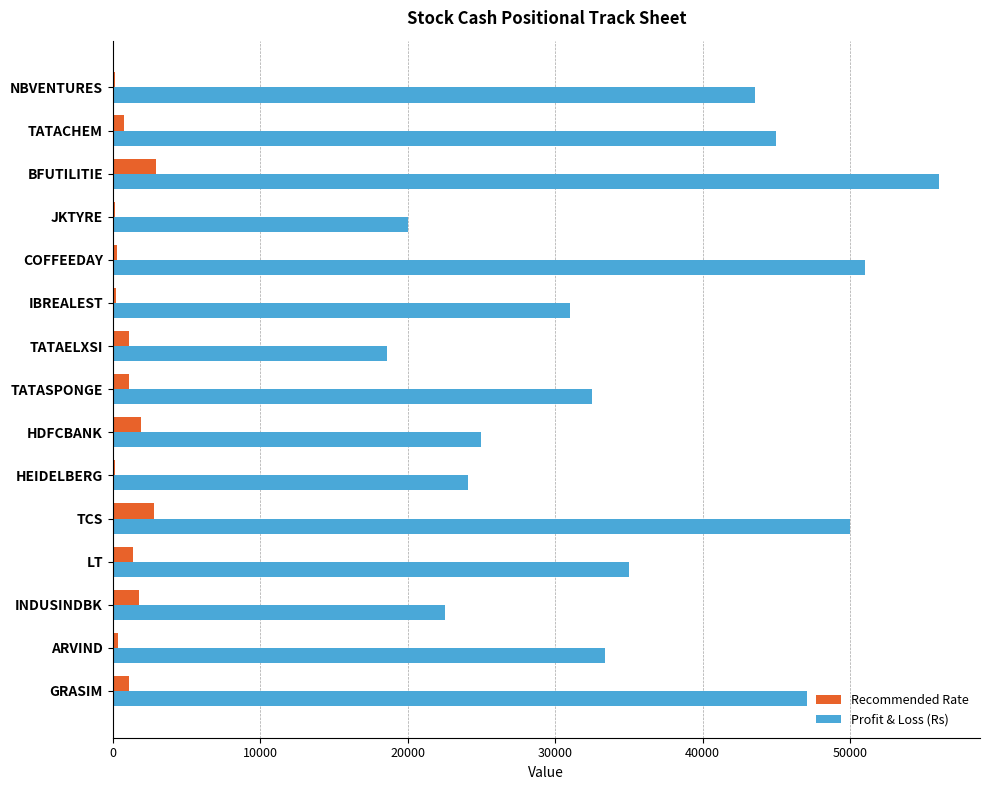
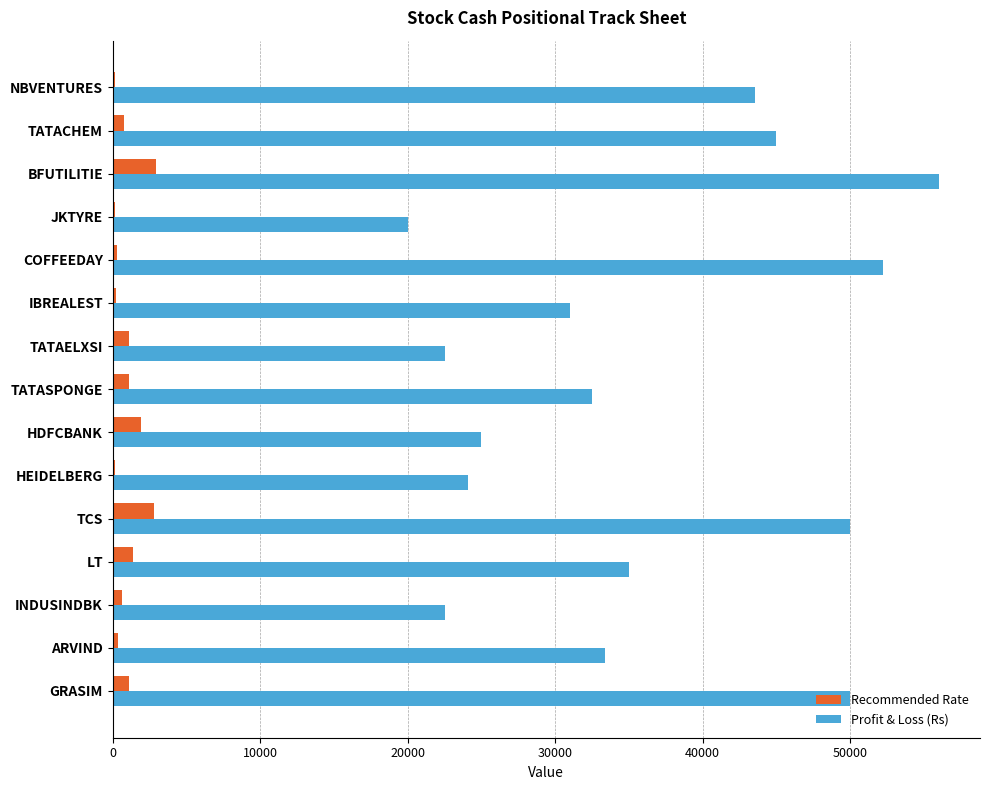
  {
    "Recommended Rate": {
      "TATACHEM": 800,
      "BFUTILITIE": 2900,
      "COFFEEDAY": 300,
      "IBREALEST": 200,
      "TATAELXSI": 1100,
      "TATASPONGE": 1100,
      "HDFCBANK": 1900,
      "HEIDELBERG": 200,
      "TCS": 2800,
      "LT": 1400,
-     "INDUSINDBK": 1800,
+     "INDUSINDBK": 700,
      "ARVIND": 400,
      "GRASIM": 1100
    },
    "Profit & Loss (Rs)": {
      "NBVENTURES": 43500,
      "TATACHEM": 45000,
      "BFUTILITIE": 56000,
      "JKTYRE": 20000,
-     "COFFEEDAY": 51000,
+     "COFFEEDAY": 52300,
      "IBREALEST": 31000,
-     "TATAELXSI": 18600,
+     "TATAELXSI": 22500,
      "TATASPONGE": 32500,
      "HDFCBANK": 25000,
      "HEIDELBERG": 24100,
      "TCS": 50000,
      "LT": 35000,
      "INDUSINDBK": 22500,
      "ARVIND": 33400,
-     "GRASIM": 47100
+     "GRASIM": 50000
    }
  }
